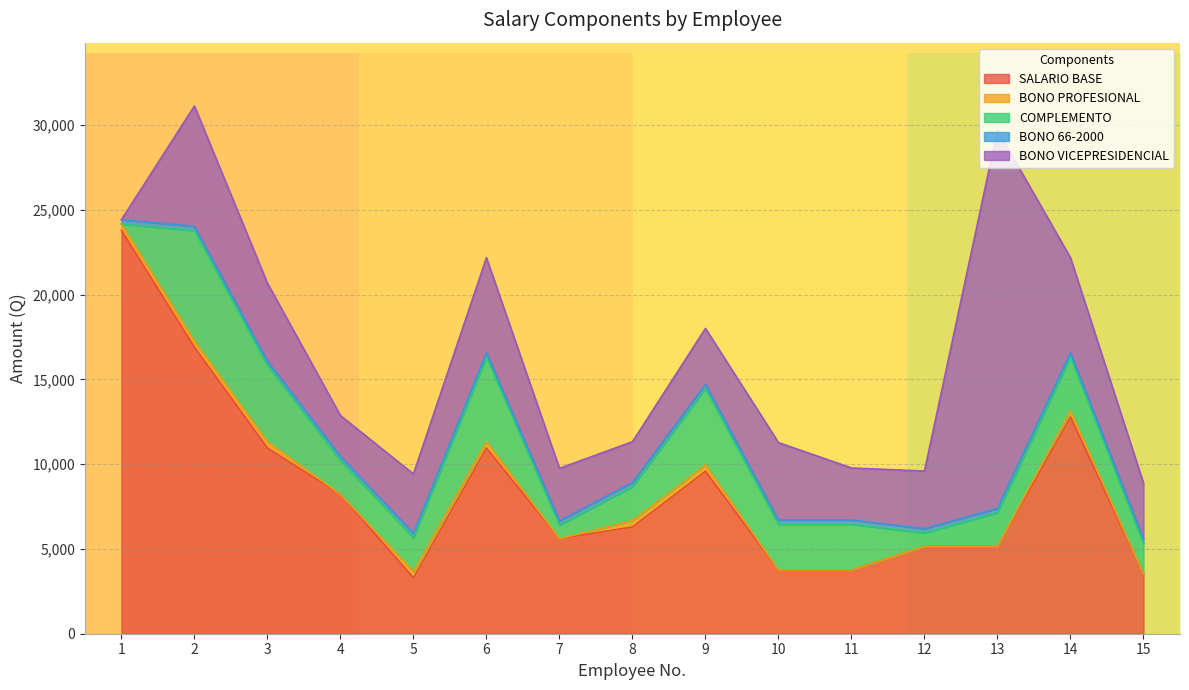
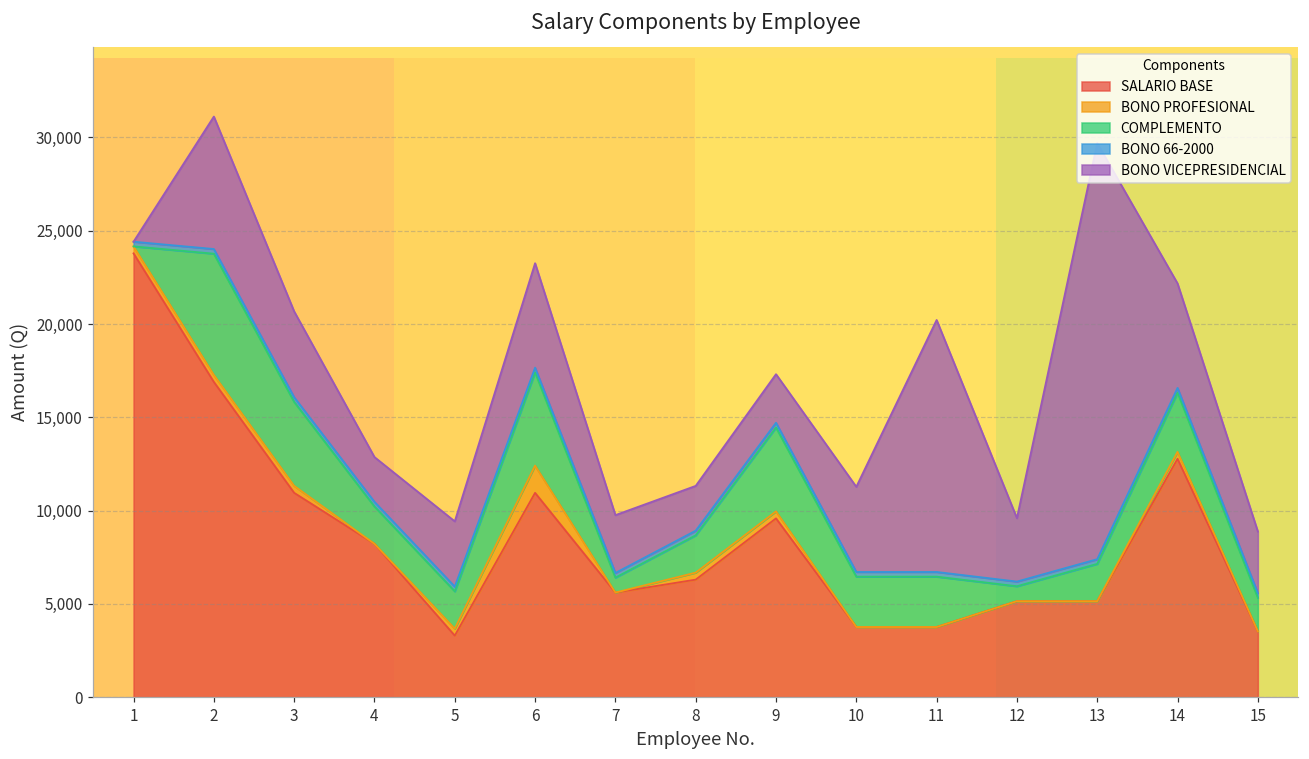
  {
    "SALARIO BASE": {
      "1": "23,800",
      "2": "16,900",
      "3": "10,900",
      "5": "3,300",
      "6": "10,900",
      "8": "6,300",
      "9": "9,600",
      "14": "12,800"
    },
    "BONO PROFESIONAL": {
      "2": "400",
      "3": "400",
      "5": "400",
-     "6": "400",
+     "6": "1,500",
      "8": "400",
      "9": "400",
      "14": "400"
    },
    "COMPLEMENTO": {
      "2": "6,500",
      "3": "4,500",
      "4": "2,000",
      "5": "2,000",
      "6": "5,000",
      "7": "800",
      "8": "2,000",
      "9": "4,500",
      "10": "2,700",
      "11": "2,700",
      "12": "800",
      "13": "2,000",
      "14": "3,200",
      "15": "1,800"
    },
    "BONO 66-2000": {
      "2": "300",
      "3": "300",
      "4": "300",
      "5": "300",
      "6": "300",
      "7": "300",
      "8": "300",
      "9": "300",
      "10": "300",
      "11": "300",
      "12": "300",
      "13": "300",
      "14": "300",
      "15": "300"
    },
    "BONO VICEPRESIDENCIAL": {
      "2": "7,100",
      "3": "4,600",
      "4": "2,400",
      "5": "3,500",
      "6": "5,600",
      "7": "3,100",
      "8": "2,400",
-     "9": "3,300",
+     "9": "2,600",
      "10": "4,600",
-     "11": "3,100",
+     "11": "13,500",
      "12": "3,400",
      "14": "5,600",
      "15": "3,300"
    }
  }
